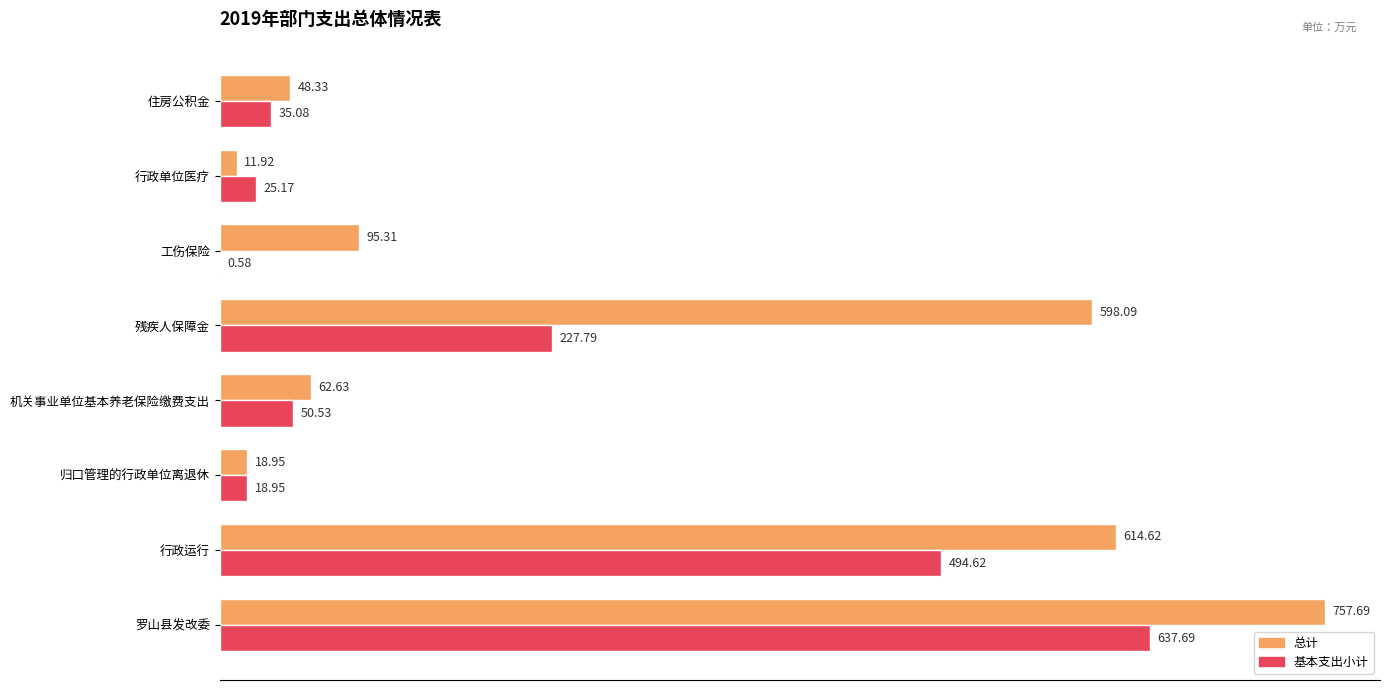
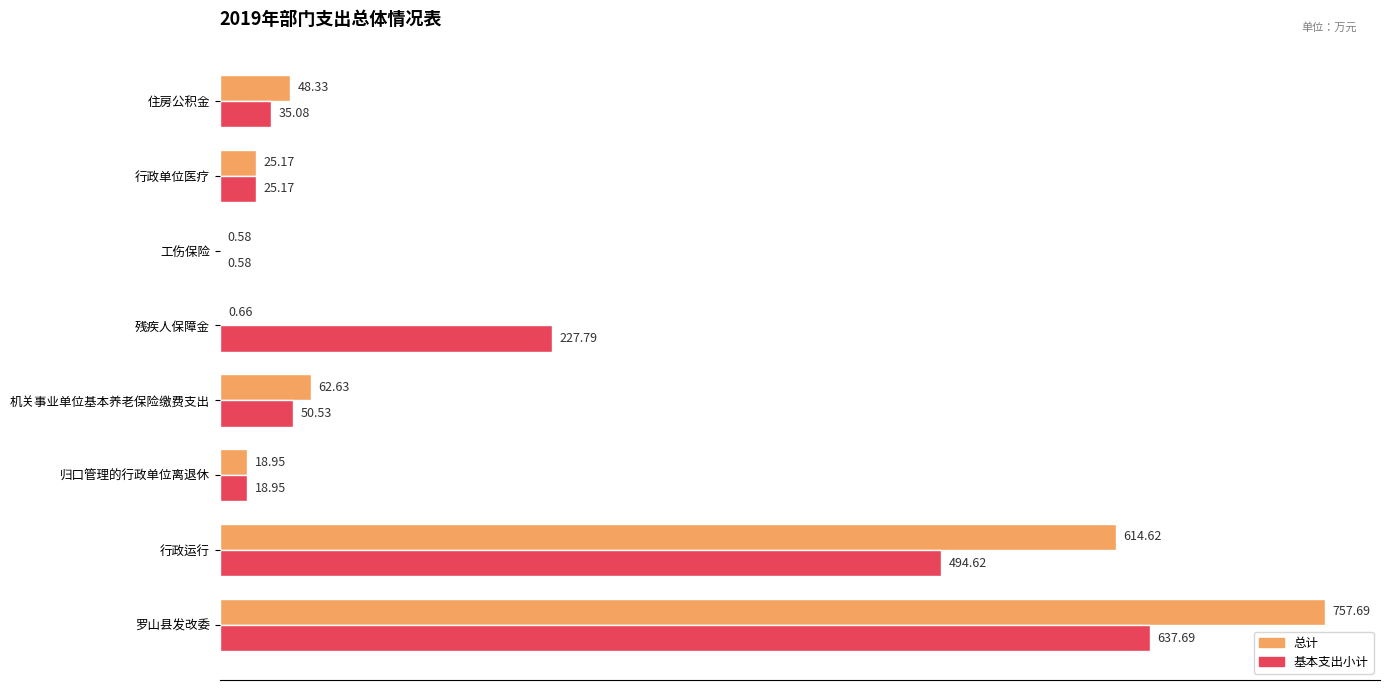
  {
    "总计": {
      "住房公积金": 48.33,
-     "行政单位医疗": 11.92,
-     "工伤保险": 95.31,
-     "残疾人保障金": 598.09,
+     "行政单位医疗": 25.17,
+     "工伤保险": 0.58,
+     "残疾人保障金": 0.66,
      "机关事业单位基本养老保险缴费支出": 62.63,
      "归口管理的行政单位离退休": 18.95,
      "行政运行": 614.62,
      "罗山县发改委": 757.69
    },
    "基本支出小计": {
      "住房公积金": 35.08,
      "行政单位医疗": 25.17,
      "工伤保险": 0.58,
      "残疾人保障金": 227.79,
      "机关事业单位基本养老保险缴费支出": 50.53,
      "归口管理的行政单位离退休": 18.95,
      "行政运行": 494.62,
      "罗山县发改委": 637.69
    }
  }
